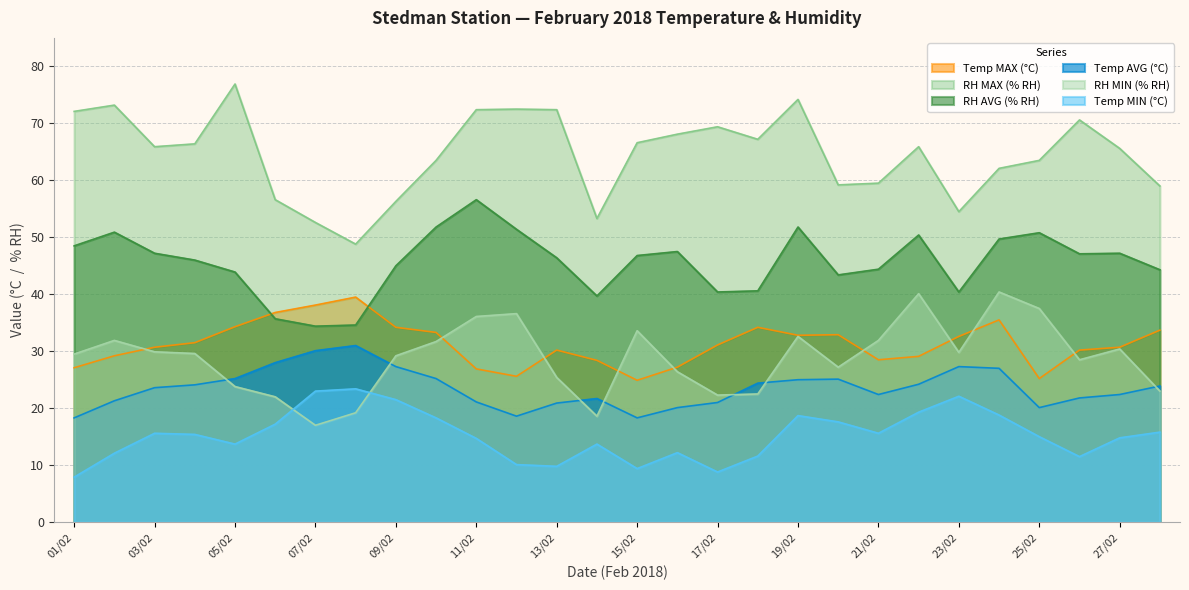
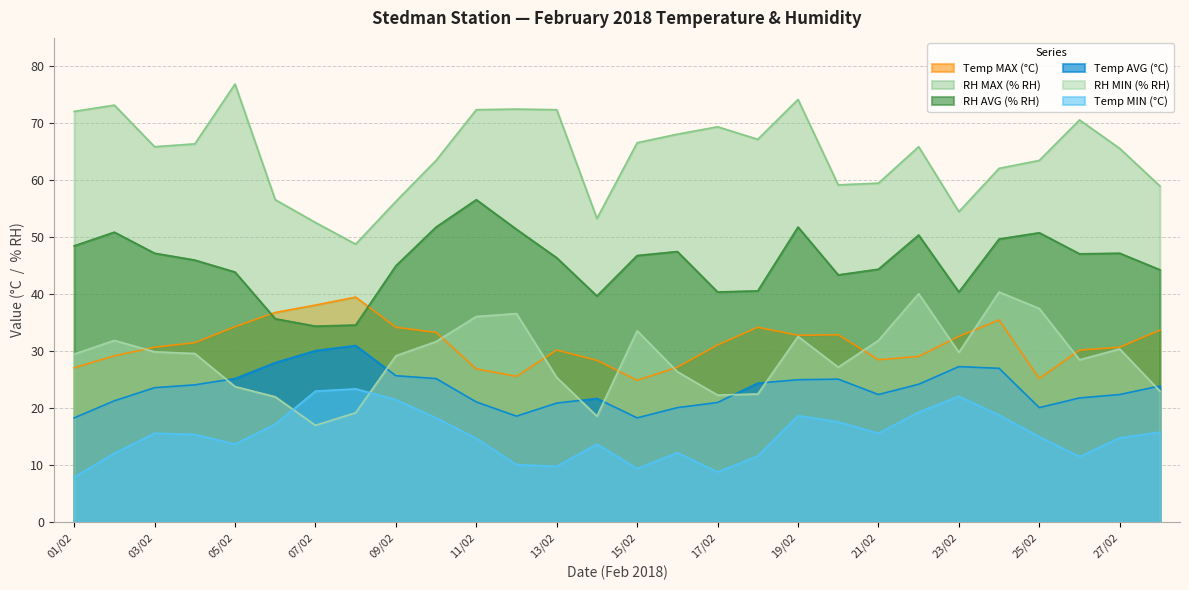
  {
    "Temp MAX (°C)": {
      "01/02": 27,
      "03/02": 31,
      "05/02": 34,
      "07/02": 38,
      "09/02": 34,
      "11/02": 27,
      "13/02": 30,
      "15/02": 25,
      "17/02": 31,
      "21/02": 29,
      "23/02": 33,
      "25/02": 25
    },
    "RH AVG (% RH)": {
      "01/02": 49,
      "03/02": 47,
      "05/02": 44,
      "07/02": 34,
      "09/02": 45,
      "11/02": 57,
      "13/02": 46,
      "15/02": 47,
      "17/02": 40,
      "19/02": 52,
      "21/02": 44,
      "23/02": 40,
      "25/02": 51,
      "27/02": 47
    },
    "Temp AVG (°C)": {
      "01/02": 18,
      "03/02": 24,
      "05/02": 25,
      "07/02": 30,
-     "09/02": 27,
+     "09/02": 26,
      "11/02": 21,
      "13/02": 21,
      "15/02": 18,
      "17/02": 21,
      "19/02": 25,
      "21/02": 22,
      "23/02": 27,
      "25/02": 20,
      "27/02": 22
    },
    "Temp MIN (°C)": {
      "01/02": 8,
      "03/02": 16,
      "05/02": 14,
      "07/02": 23,
      "09/02": 22,
      "11/02": 15,
      "13/02": 10,
      "15/02": 9,
      "17/02": 9,
      "19/02": 19,
      "21/02": 16,
      "23/02": 22,
      "25/02": 15,
      "27/02": 15
    }
  }
